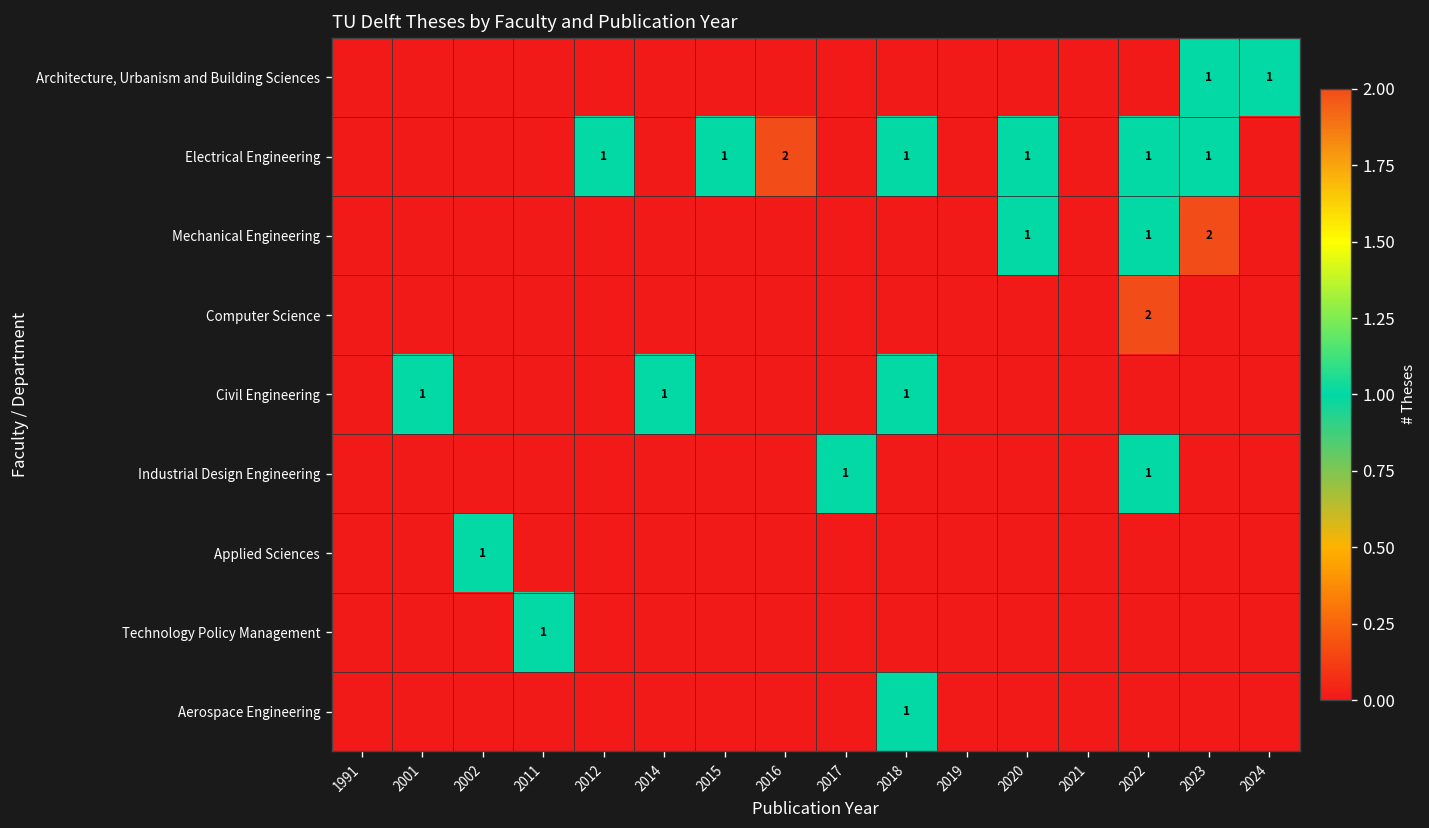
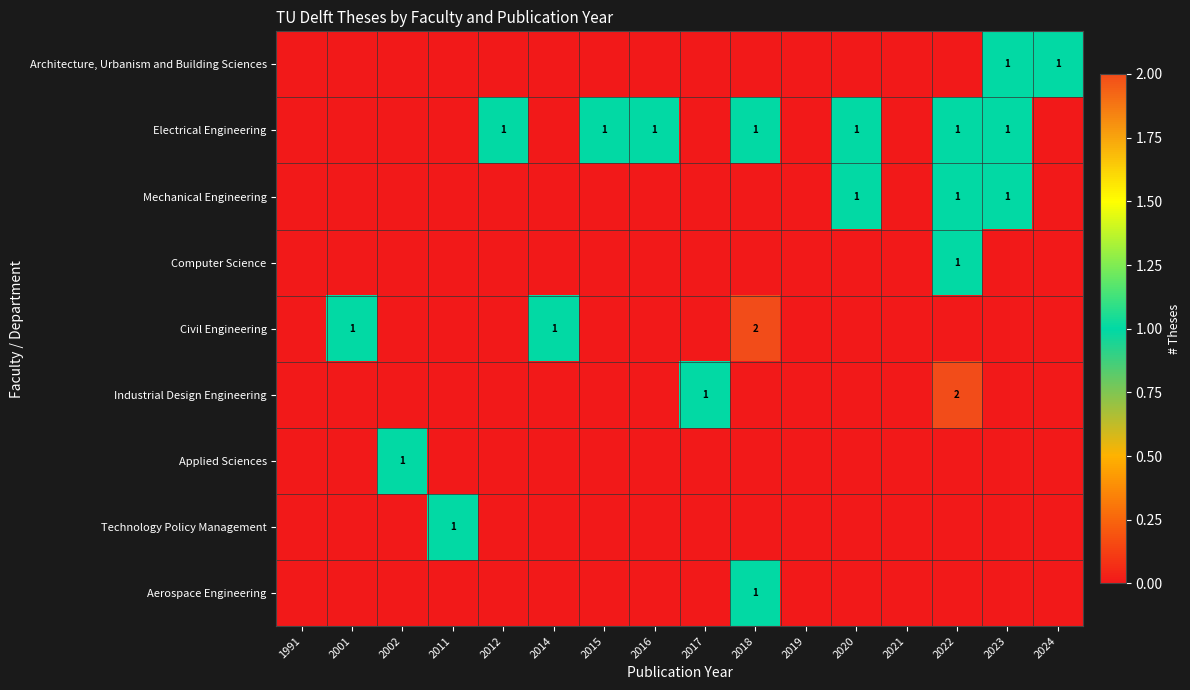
  {
    "Architecture, Urbanism and Building Sciences": {
      "2023": 1,
      "2024": 1
    },
    "Electrical Engineering": {
      "2012": 1,
      "2015": 1,
-     "2016": 2,
+     "2016": 1,
      "2018": 1,
      "2020": 1,
      "2022": 1,
      "2023": 1
    },
    "Mechanical Engineering": {
      "2020": 1,
      "2022": 1,
-     "2023": 2
+     "2023": 1
    },
    "Computer Science": {
-     "2022": 2
+     "2022": 1
    },
    "Civil Engineering": {
      "2001": 1,
      "2014": 1,
-     "2018": 1
+     "2018": 2
    },
    "Industrial Design Engineering": {
      "2017": 1,
-     "2022": 1
+     "2022": 2
    },
    "Applied Sciences": {
      "2002": 1
    },
    "Technology Policy Management": {
      "2011": 1
    },
    "Aerospace Engineering": {
      "2018": 1
    }
  }
